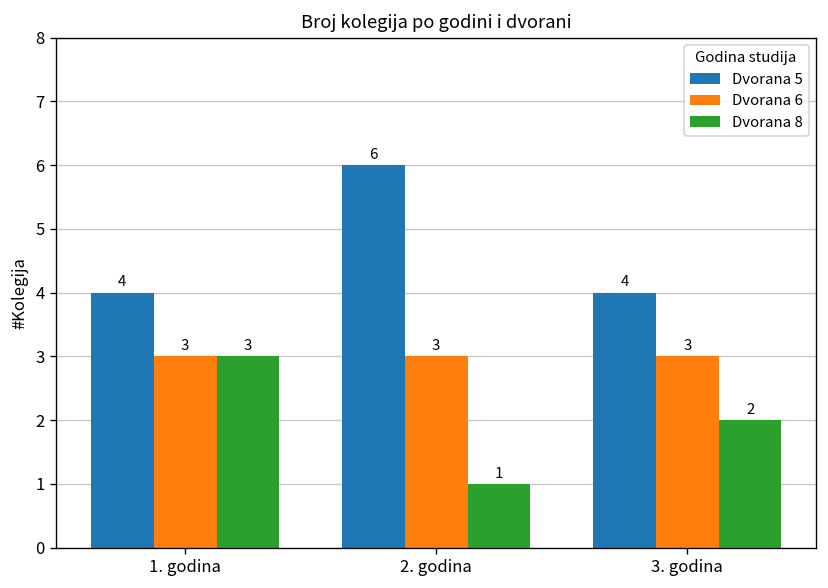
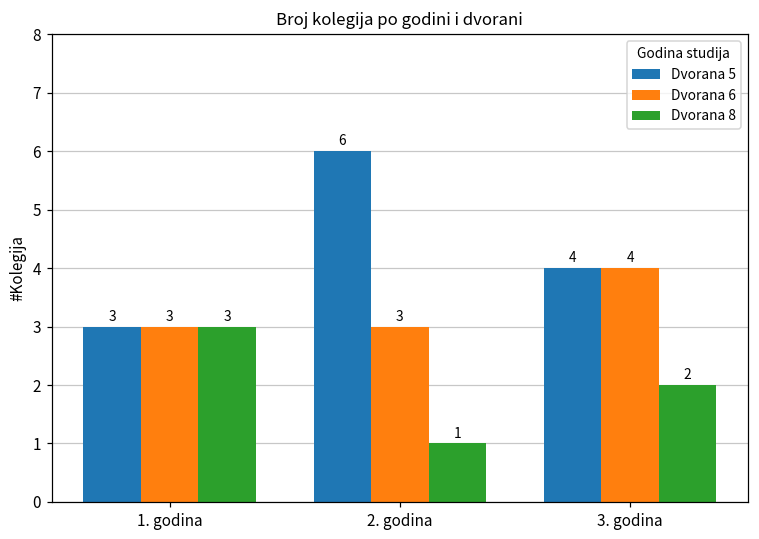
  {
    "Dvorana 5": {
-     "1. godina": 4,
+     "1. godina": 3,
      "2. godina": 6,
      "3. godina": 4
    },
    "Dvorana 6": {
      "1. godina": 3,
      "2. godina": 3,
-     "3. godina": 3
+     "3. godina": 4
    },
    "Dvorana 8": {
      "1. godina": 3,
      "2. godina": 1,
      "3. godina": 2
    }
  }
